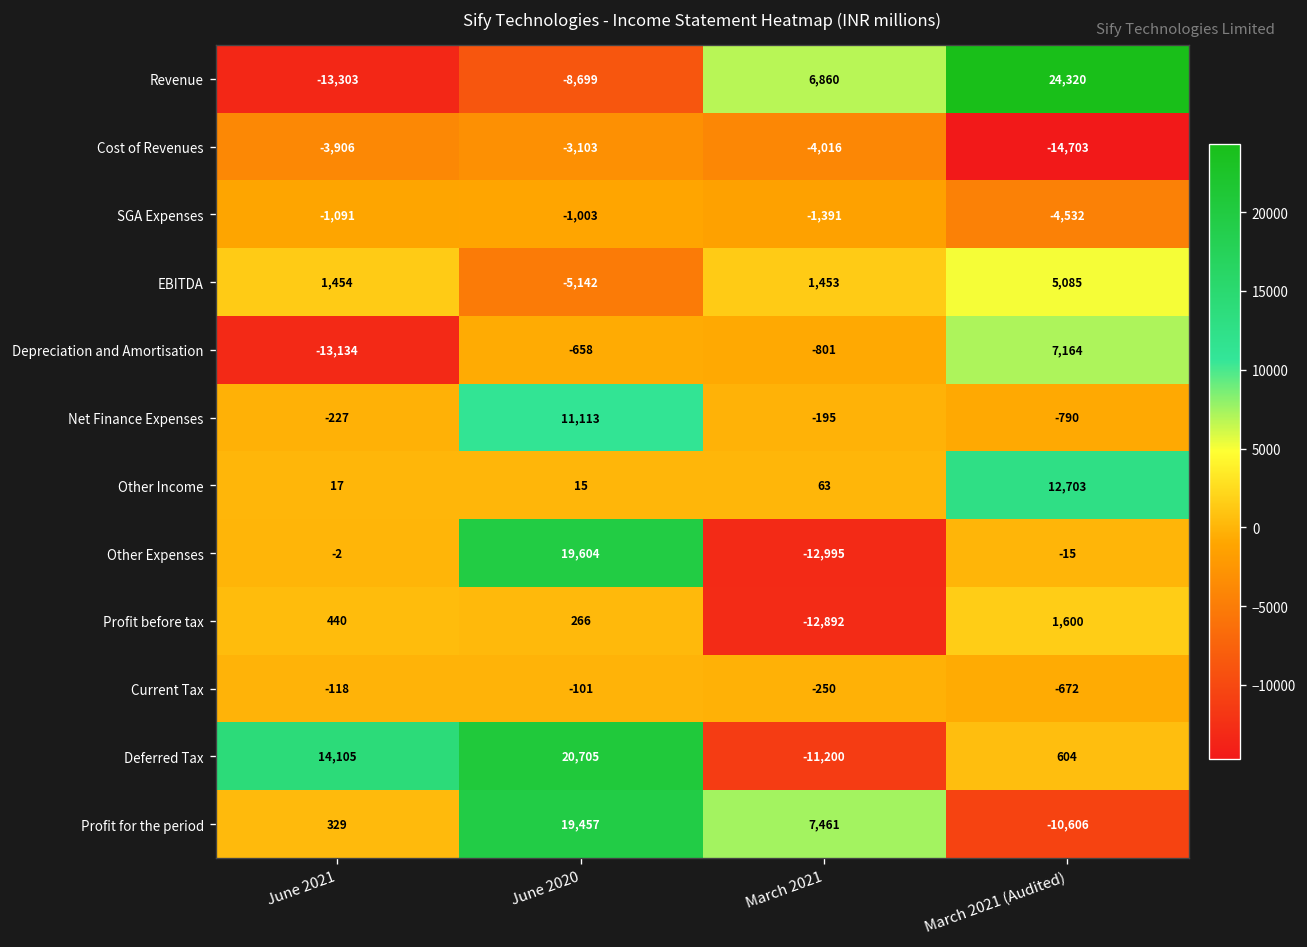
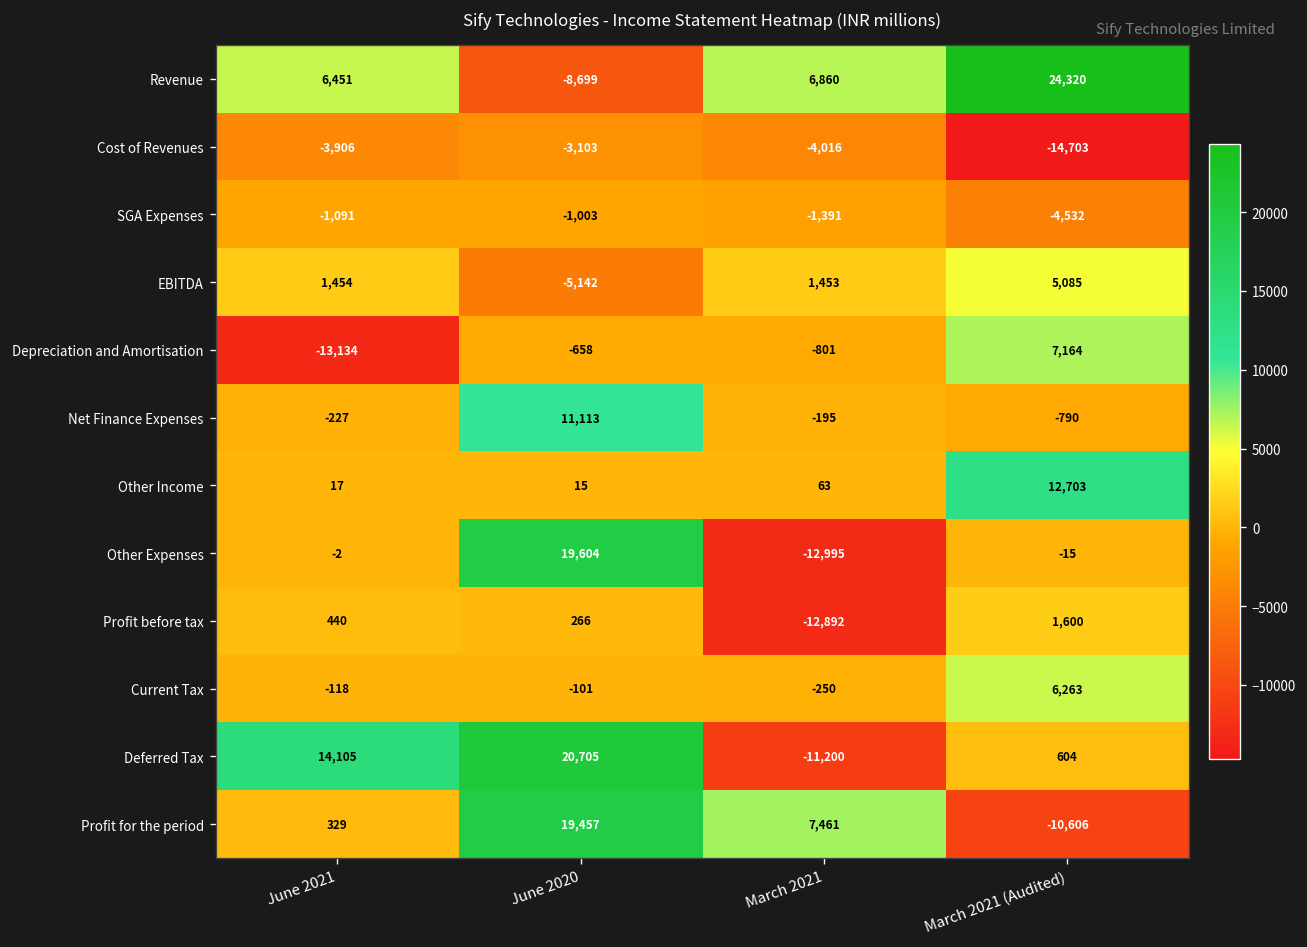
  {
    "Revenue": {
-     "June 2021": "-13,303",
+     "June 2021": "6,451",
      "June 2020": "-8,699",
      "March 2021": "6,860",
      "March 2021 (Audited)": "24,320"
    },
    "Cost of Revenues": {
      "June 2021": "-3,906",
      "June 2020": "-3,103",
      "March 2021": "-4,016",
      "March 2021 (Audited)": "-14,703"
    },
    "SGA Expenses": {
      "June 2021": "-1,091",
      "June 2020": "-1,003",
      "March 2021": "-1,391",
      "March 2021 (Audited)": "-4,532"
    },
    "EBITDA": {
      "June 2021": "1,454",
      "June 2020": "-5,142",
      "March 2021": "1,453",
      "March 2021 (Audited)": "5,085"
    },
    "Depreciation and Amortisation": {
      "June 2021": "-13,134",
      "June 2020": "-658",
      "March 2021": "-801",
      "March 2021 (Audited)": "7,164"
    },
    "Net Finance Expenses": {
      "June 2021": "-227",
      "June 2020": "11,113",
      "March 2021": "-195",
      "March 2021 (Audited)": "-790"
    },
    "Other Income": {
      "June 2021": "17",
      "June 2020": "15",
      "March 2021": "63",
      "March 2021 (Audited)": "12,703"
    },
    "Other Expenses": {
      "June 2021": "-2",
      "June 2020": "19,604",
      "March 2021": "-12,995",
      "March 2021 (Audited)": "-15"
    },
    "Profit before tax": {
      "June 2021": "440",
      "June 2020": "266",
      "March 2021": "-12,892",
      "March 2021 (Audited)": "1,600"
    },
    "Current Tax": {
      "June 2021": "-118",
      "June 2020": "-101",
      "March 2021": "-250",
-     "March 2021 (Audited)": "-672"
+     "March 2021 (Audited)": "6,263"
    },
    "Deferred Tax": {
      "June 2021": "14,105",
      "June 2020": "20,705",
      "March 2021": "-11,200",
      "March 2021 (Audited)": "604"
    },
    "Profit for the period": {
      "June 2021": "329",
      "June 2020": "19,457",
      "March 2021": "7,461",
      "March 2021 (Audited)": "-10,606"
    }
  }
